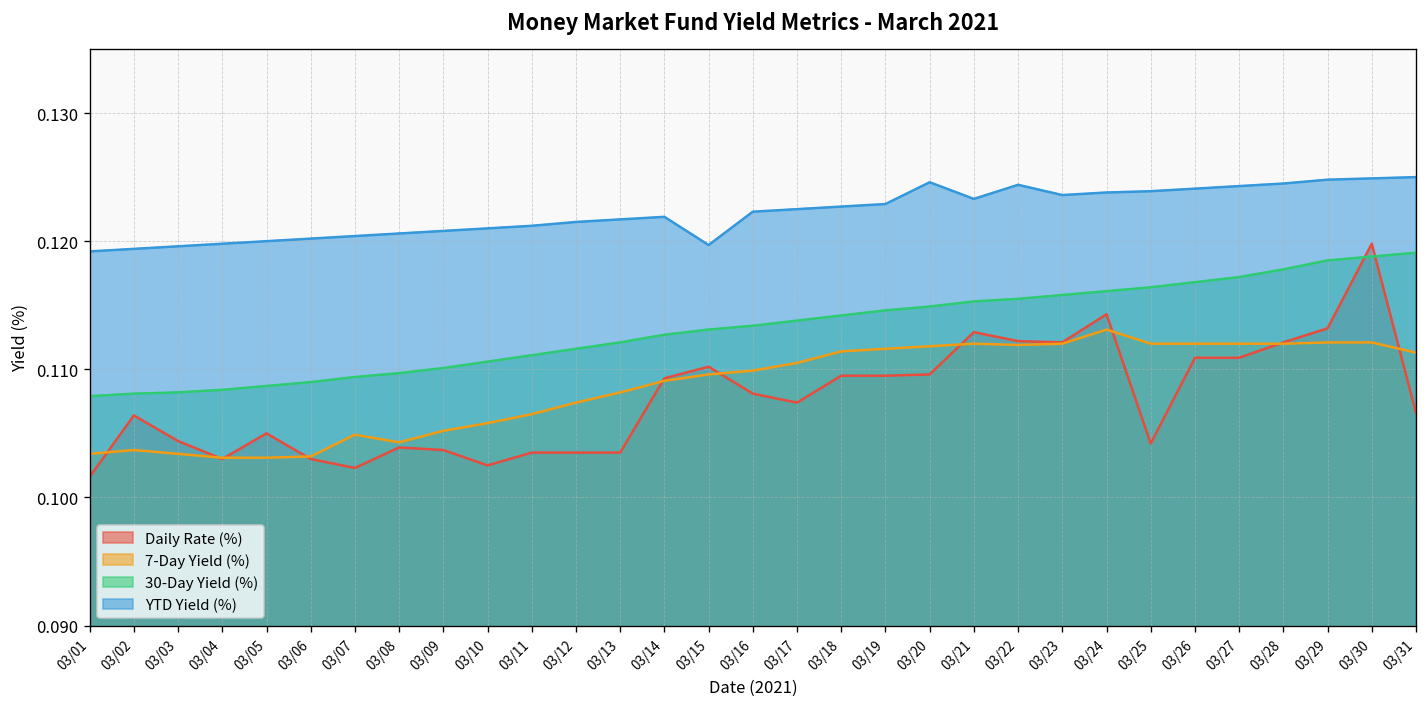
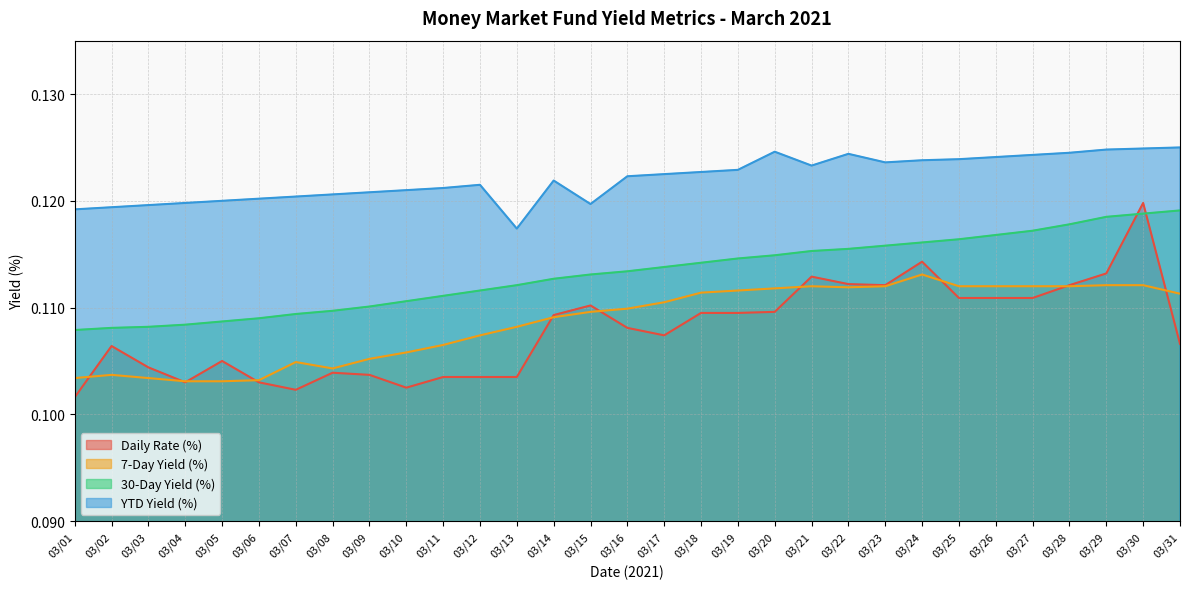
  {
    "Daily Rate (%)": {
      "03/01": 0.1016,
      "03/02": 0.1064,
      "03/03": 0.1044,
      "03/05": 0.1050,
      "03/07": 0.1023,
      "03/08": 0.1039,
      "03/09": 0.1037,
      "03/10": 0.1025,
      "03/11": 0.1035,
      "03/12": 0.1035,
      "03/13": 0.1035,
      "03/15": 0.1102,
      "03/16": 0.1081,
      "03/17": 0.1074,
      "03/18": 0.1095,
      "03/19": 0.1095,
      "03/20": 0.1096,
      "03/21": 0.1129,
      "03/22": 0.1122,
      "03/24": 0.1143,
-     "03/25": 0.1042,
+     "03/25": 0.1109,
      "03/26": 0.1109,
      "03/27": 0.1109,
      "03/29": 0.1132,
      "03/30": 0.1198,
      "03/31": 0.1066
    },
    "7-Day Yield (%)": {
      "03/01": 0.1034,
      "03/02": 0.1037,
      "03/03": 0.1034,
      "03/05": 0.1031,
      "03/07": 0.1049,
      "03/08": 0.1043,
      "03/09": 0.1052,
      "03/10": 0.1058,
      "03/11": 0.1065,
      "03/12": 0.1074,
      "03/13": 0.1082,
      "03/15": 0.1096,
      "03/16": 0.1099,
      "03/17": 0.1105,
      "03/18": 0.1114,
      "03/19": 0.1116,
      "03/20": 0.1118,
      "03/21": 0.1120,
      "03/22": 0.1119,
      "03/24": 0.1131,
      "03/25": 0.1120,
      "03/26": 0.1120,
      "03/27": 0.1120,
      "03/29": 0.1121,
      "03/30": 0.1121,
      "03/31": 0.1113
    },
    "30-Day Yield (%)": {
      "03/01": 0.1079,
      "03/02": 0.1081,
      "03/03": 0.1082,
      "03/04": 0.1084,
      "03/05": 0.1087,
      "03/06": 0.1090,
      "03/07": 0.1094,
      "03/08": 0.1097,
      "03/09": 0.1101,
      "03/10": 0.1106,
      "03/11": 0.1111,
      "03/12": 0.1116,
      "03/13": 0.1121,
      "03/14": 0.1127,
      "03/15": 0.1131,
      "03/16": 0.1134,
      "03/17": 0.1138,
      "03/18": 0.1142,
      "03/19": 0.1146,
      "03/20": 0.1149,
      "03/21": 0.1153,
      "03/22": 0.1155,
      "03/23": 0.1158,
      "03/24": 0.1161,
      "03/25": 0.1164,
      "03/26": 0.1168,
      "03/27": 0.1172,
      "03/28": 0.1178,
      "03/29": 0.1185,
      "03/30": 0.1188,
      "03/31": 0.1191
    },
    "YTD Yield (%)": {
      "03/01": 0.1192,
      "03/02": 0.1194,
      "03/03": 0.1196,
      "03/04": 0.1198,
      "03/05": 0.1200,
      "03/06": 0.1202,
      "03/07": 0.1204,
      "03/08": 0.1206,
      "03/09": 0.1208,
      "03/10": 0.1210,
      "03/11": 0.1212,
      "03/12": 0.1215,
-     "03/13": 0.1217,
+     "03/13": 0.1174,
      "03/14": 0.1219,
      "03/15": 0.1197,
      "03/16": 0.1223,
      "03/17": 0.1225,
      "03/18": 0.1227,
      "03/19": 0.1229,
      "03/20": 0.1246,
      "03/21": 0.1233,
      "03/22": 0.1244,
      "03/23": 0.1236,
      "03/24": 0.1238,
      "03/25": 0.1239,
      "03/26": 0.1241,
      "03/27": 0.1243,
      "03/28": 0.1245,
      "03/29": 0.1248,
      "03/30": 0.1249,
      "03/31": 0.1250
    }
  }
